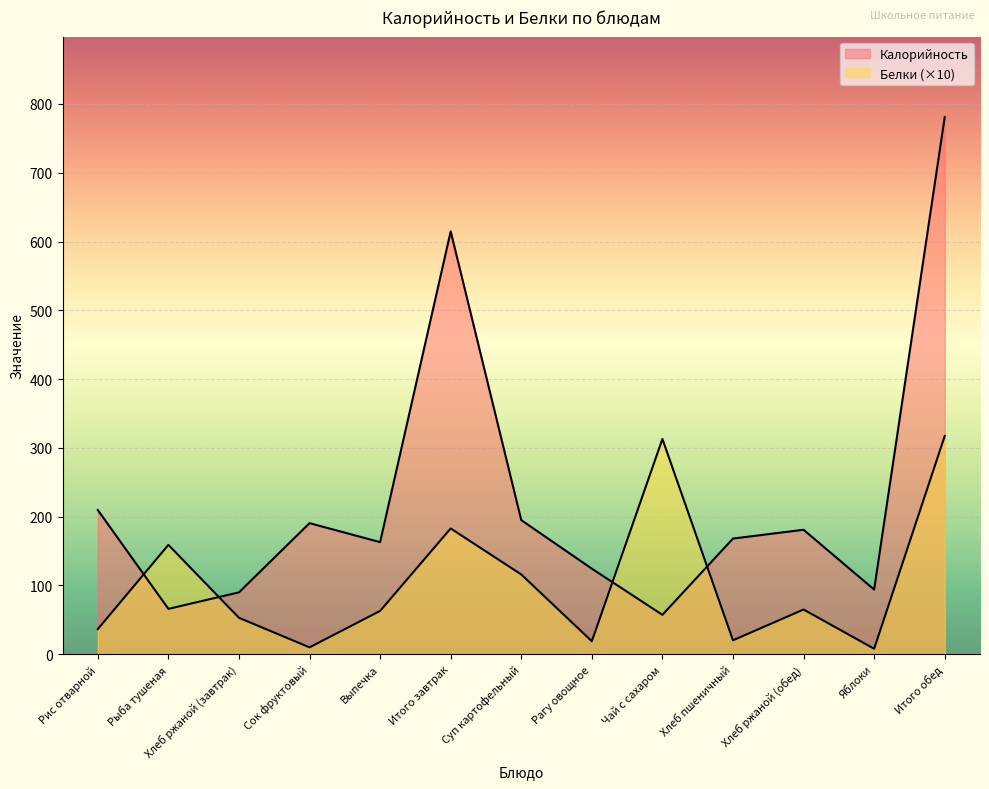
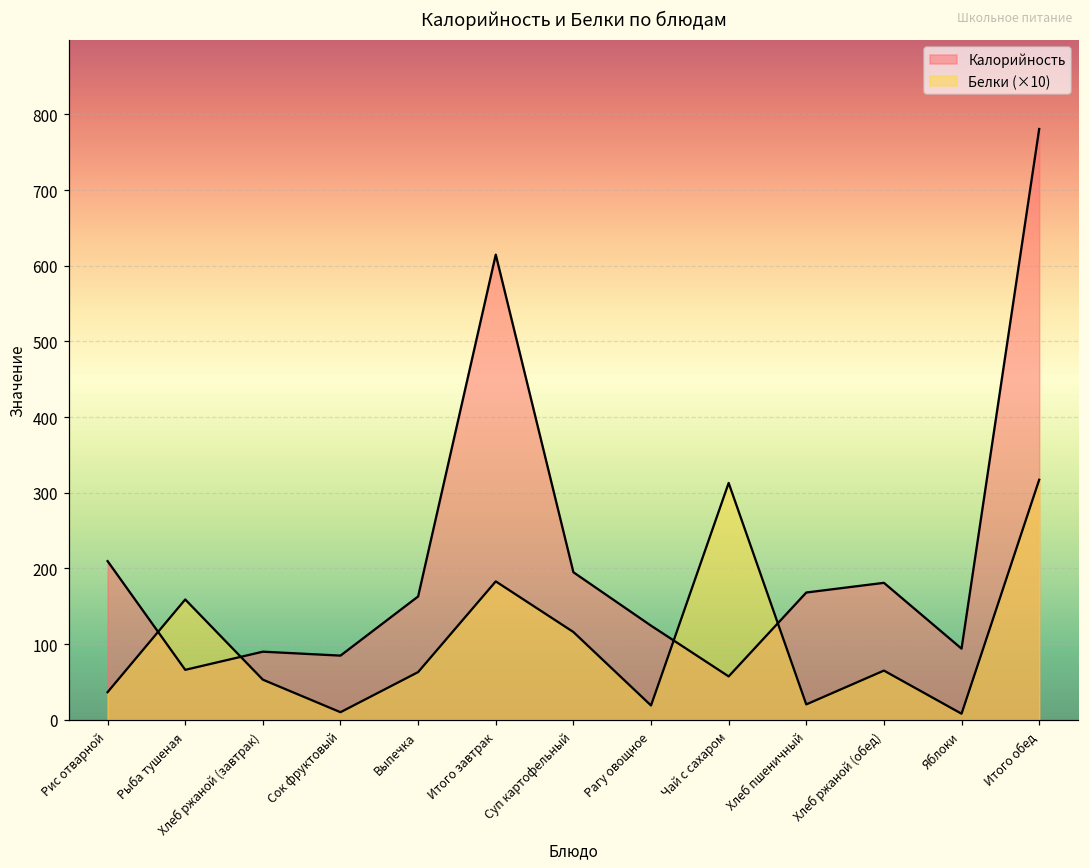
  {
    "Калорийность": {
      "Рис отварной": 210,
      "Рыба тушеная": 70,
      "Хлеб ржаной (завтрак)": 90,
-     "Сок фруктовый": 190,
+     "Сок фруктовый": 80,
      "Выпечка": 160,
      "Итого завтрак": 610,
      "Суп картофельный": 200,
      "Рагу овощное": 120,
      "Чай с сахаром": 60,
      "Хлеб пшеничный": 170,
      "Хлеб ржаной (обед)": 180,
      "Яблоки": 90,
      "Итого обед": 780
    },
    "Белки (×10)": {
      "Рис отварной": 40,
      "Рыба тушеная": 160,
      "Хлеб ржаной (завтрак)": 50,
      "Сок фруктовый": 10,
      "Выпечка": 60,
      "Итого завтрак": 180,
      "Суп картофельный": 120,
      "Рагу овощное": 20,
      "Чай с сахаром": 310,
      "Хлеб пшеничный": 20,
      "Хлеб ржаной (обед)": 70,
      "Яблоки": 10,
      "Итого обед": 320
    }
  }
